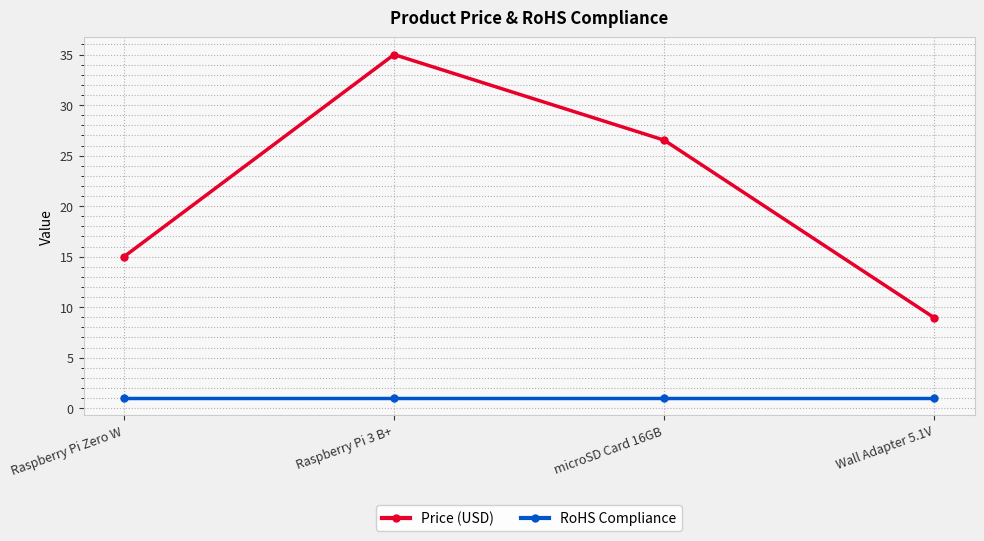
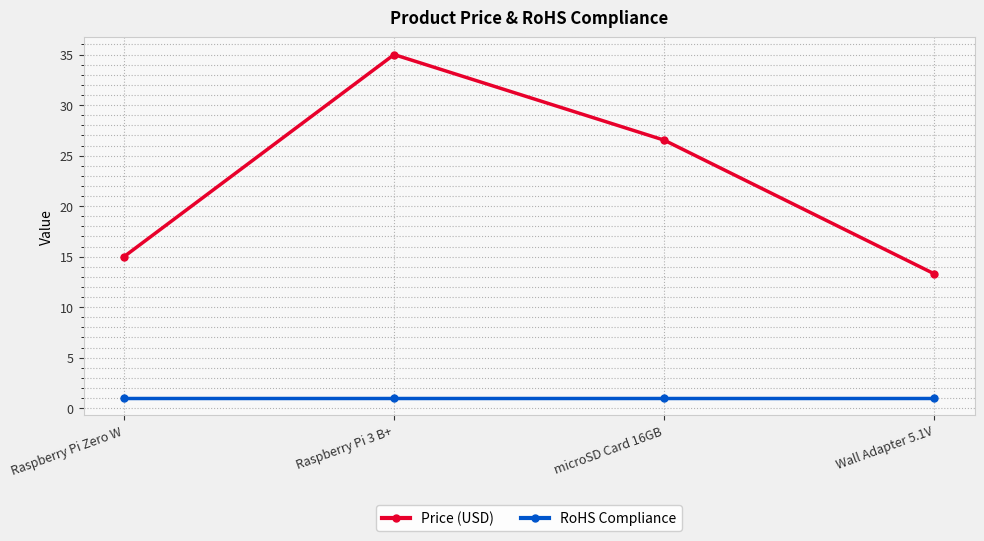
  {
    "Price (USD)": {
      "Raspberry Pi Zero W": 15.0,
      "Raspberry Pi 3 B+": 35.0,
      "microSD Card 16GB": 26.5,
-     "Wall Adapter 5.1V": 9.0
+     "Wall Adapter 5.1V": 13.3
    },
    "RoHS Compliance": {
      "Raspberry Pi Zero W": 1.0,
      "Raspberry Pi 3 B+": 1.0,
      "microSD Card 16GB": 1.0,
      "Wall Adapter 5.1V": 1.0
    }
  }
